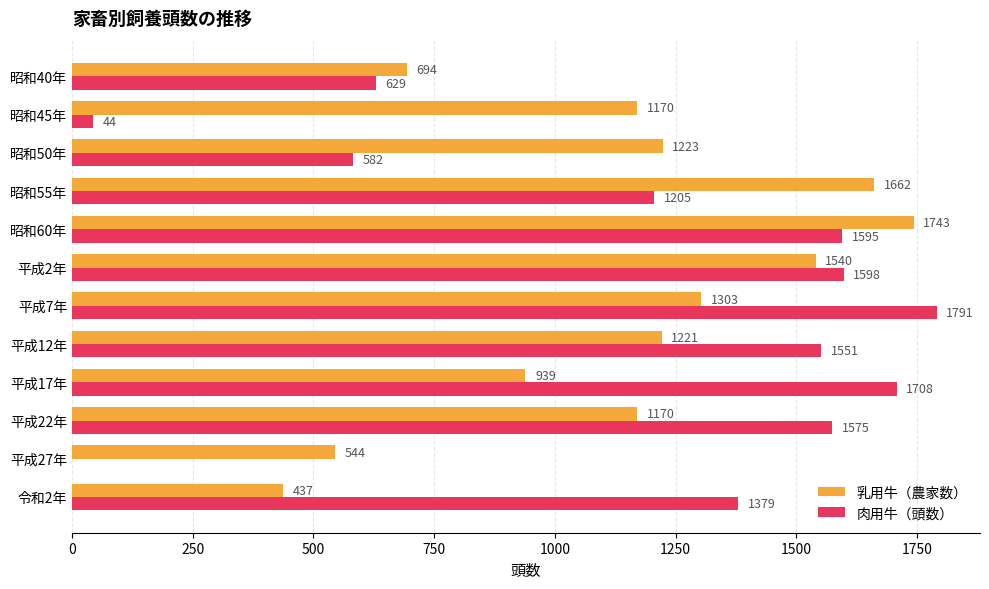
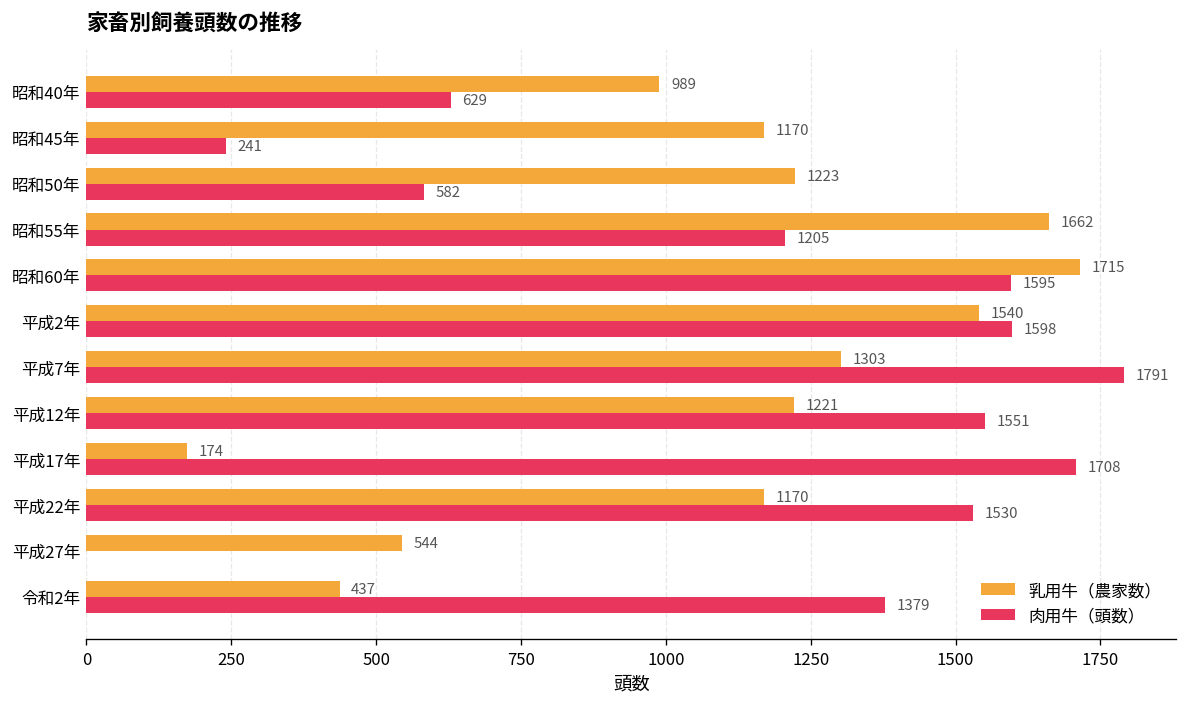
  {
    "乳用牛（農家数）": {
-     "昭和40年": 694,
+     "昭和40年": 989,
      "昭和45年": 1170,
      "昭和50年": 1223,
      "昭和55年": 1662,
-     "昭和60年": 1743,
+     "昭和60年": 1715,
      "平成2年": 1540,
      "平成7年": 1303,
      "平成12年": 1221,
-     "平成17年": 939,
+     "平成17年": 174,
      "平成22年": 1170,
      "平成27年": 544,
      "令和2年": 437
    },
    "肉用牛（頭数）": {
      "昭和40年": 629,
-     "昭和45年": 44,
+     "昭和45年": 241,
      "昭和50年": 582,
      "昭和55年": 1205,
      "昭和60年": 1595,
      "平成2年": 1598,
      "平成7年": 1791,
      "平成12年": 1551,
      "平成17年": 1708,
-     "平成22年": 1575,
+     "平成22年": 1530,
      "令和2年": 1379
    }
  }
